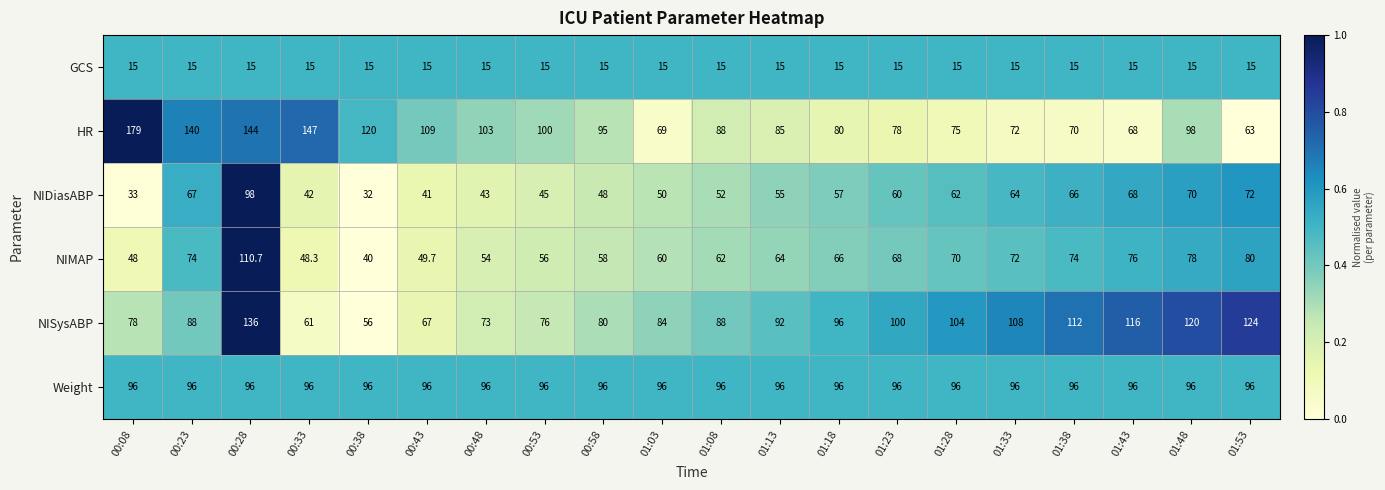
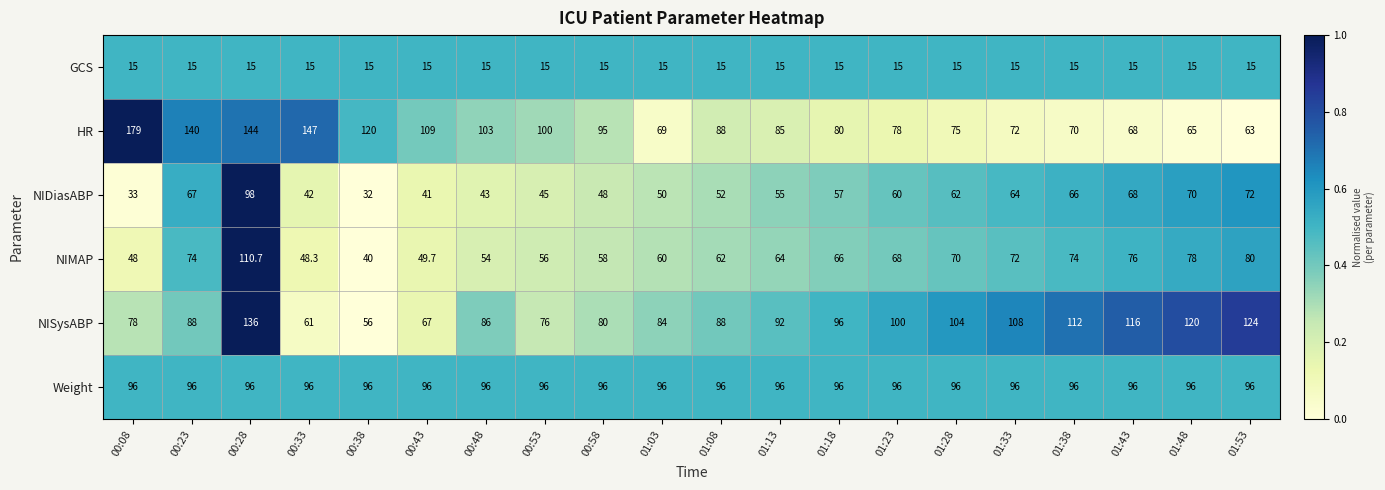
  {
    "GCS": {
      "00:08": 15,
      "00:23": 15,
      "00:28": 15,
      "00:33": 15,
      "00:38": 15,
      "00:43": 15,
      "00:48": 15,
      "00:53": 15,
      "00:58": 15,
      "01:03": 15,
      "01:08": 15,
      "01:13": 15,
      "01:18": 15,
      "01:23": 15,
      "01:28": 15,
      "01:33": 15,
      "01:38": 15,
      "01:43": 15,
      "01:48": 15,
      "01:53": 15
    },
    "HR": {
      "00:08": 179,
      "00:23": 140,
      "00:28": 144,
      "00:33": 147,
      "00:38": 120,
      "00:43": 109,
      "00:48": 103,
      "00:53": 100,
      "00:58": 95,
      "01:03": 69,
      "01:08": 88,
      "01:13": 85,
      "01:18": 80,
      "01:23": 78,
      "01:28": 75,
      "01:33": 72,
      "01:38": 70,
      "01:43": 68,
-     "01:48": 98,
+     "01:48": 65,
      "01:53": 63
    },
    "NIDiasABP": {
      "00:08": 33,
      "00:23": 67,
      "00:28": 98,
      "00:33": 42,
      "00:38": 32,
      "00:43": 41,
      "00:48": 43,
      "00:53": 45,
      "00:58": 48,
      "01:03": 50,
      "01:08": 52,
      "01:13": 55,
      "01:18": 57,
      "01:23": 60,
      "01:28": 62,
      "01:33": 64,
      "01:38": 66,
      "01:43": 68,
      "01:48": 70,
      "01:53": 72
    },
    "NIMAP": {
      "00:08": 48,
      "00:23": 74,
      "00:28": 110.7,
      "00:33": 48.3,
      "00:38": 40,
      "00:43": 49.7,
      "00:48": 54,
      "00:53": 56,
      "00:58": 58,
      "01:03": 60,
      "01:08": 62,
      "01:13": 64,
      "01:18": 66,
      "01:23": 68,
      "01:28": 70,
      "01:33": 72,
      "01:38": 74,
      "01:43": 76,
      "01:48": 78,
      "01:53": 80
    },
    "NISysABP": {
      "00:08": 78,
      "00:23": 88,
      "00:28": 136,
      "00:33": 61,
      "00:38": 56,
      "00:43": 67,
-     "00:48": 73,
+     "00:48": 86,
      "00:53": 76,
      "00:58": 80,
      "01:03": 84,
      "01:08": 88,
      "01:13": 92,
      "01:18": 96,
      "01:23": 100,
      "01:28": 104,
      "01:33": 108,
      "01:38": 112,
      "01:43": 116,
      "01:48": 120,
      "01:53": 124
    },
    "Weight": {
      "00:08": 96,
      "00:23": 96,
      "00:28": 96,
      "00:33": 96,
      "00:38": 96,
      "00:43": 96,
      "00:48": 96,
      "00:53": 96,
      "00:58": 96,
      "01:03": 96,
      "01:08": 96,
      "01:13": 96,
      "01:18": 96,
      "01:23": 96,
      "01:28": 96,
      "01:33": 96,
      "01:38": 96,
      "01:43": 96,
      "01:48": 96,
      "01:53": 96
    }
  }
